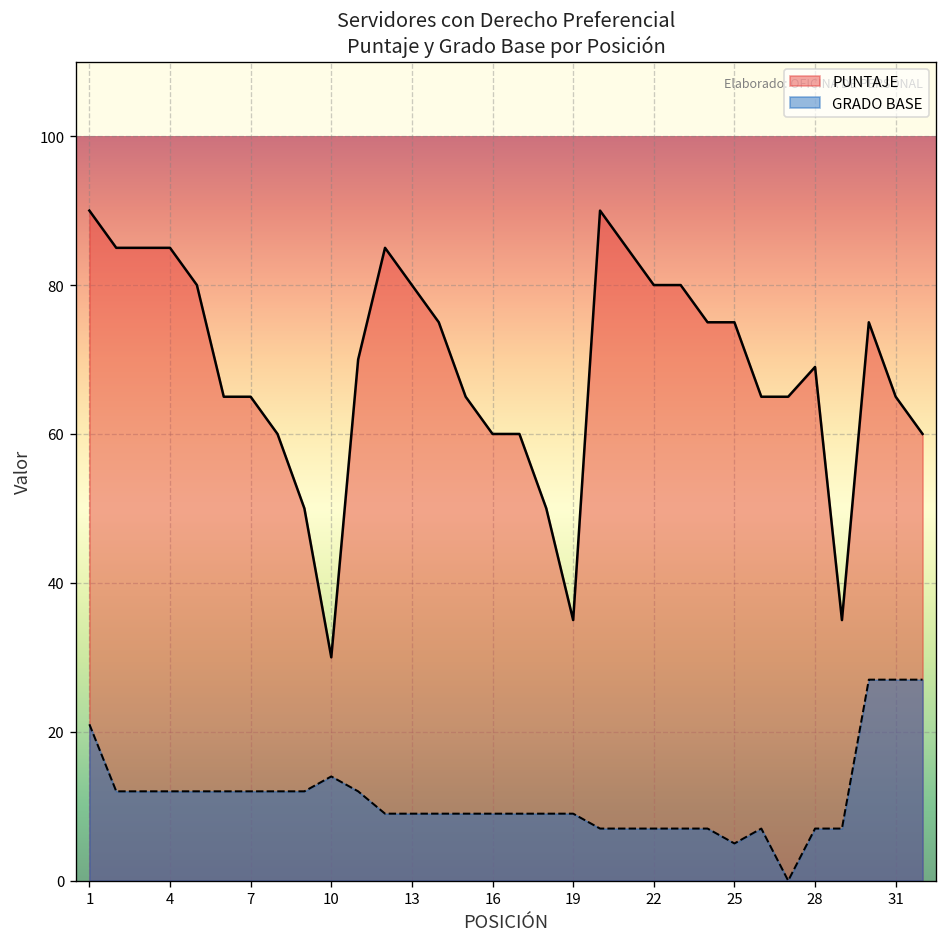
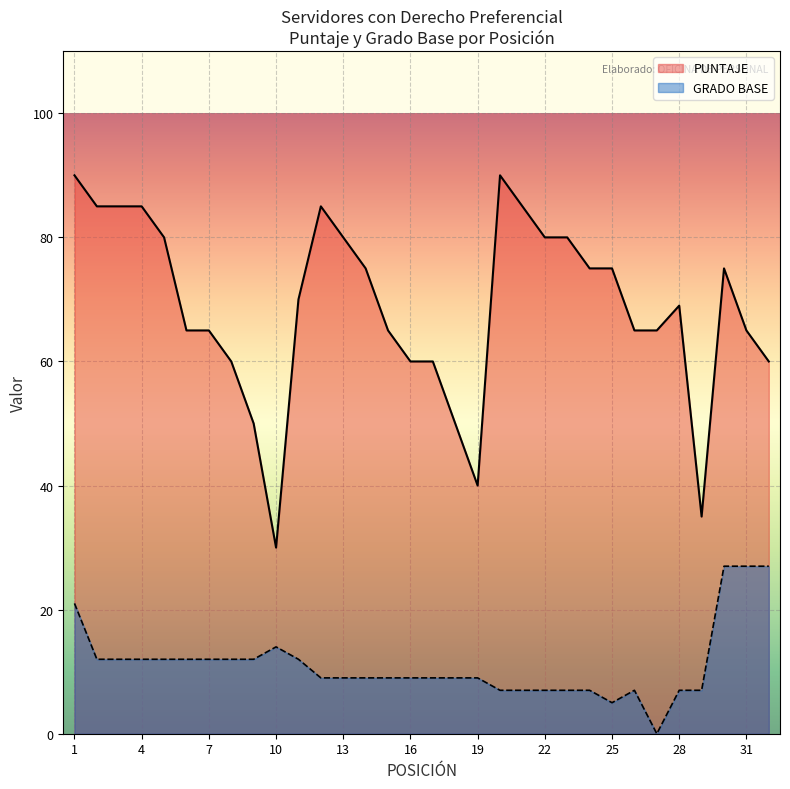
  {
    "PUNTAJE": {
      "1": 90,
      "4": 85,
      "7": 65,
      "10": 30,
      "13": 80,
      "16": 60,
-     "19": 35,
+     "19": 40,
      "22": 80,
      "25": 75,
      "28": 69,
      "31": 65
    },
    "GRADO BASE": {
      "1": 21,
      "4": 12,
      "7": 12,
      "10": 14,
      "13": 9,
      "16": 9,
      "19": 9,
      "22": 7,
      "25": 5,
      "28": 7,
      "31": 27
    }
  }
